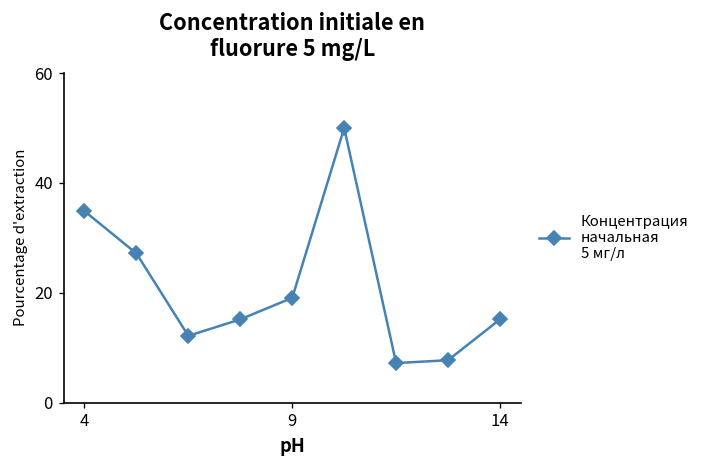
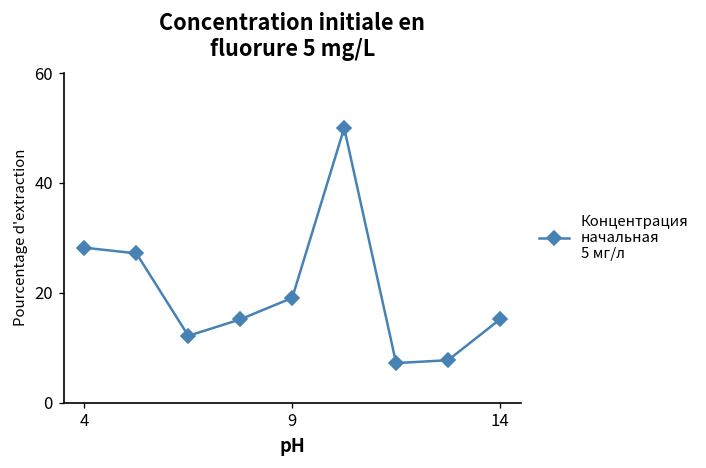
  {
-   "4": 35,
+   "4": 28,
    "9": 19,
    "14": 15
  }
